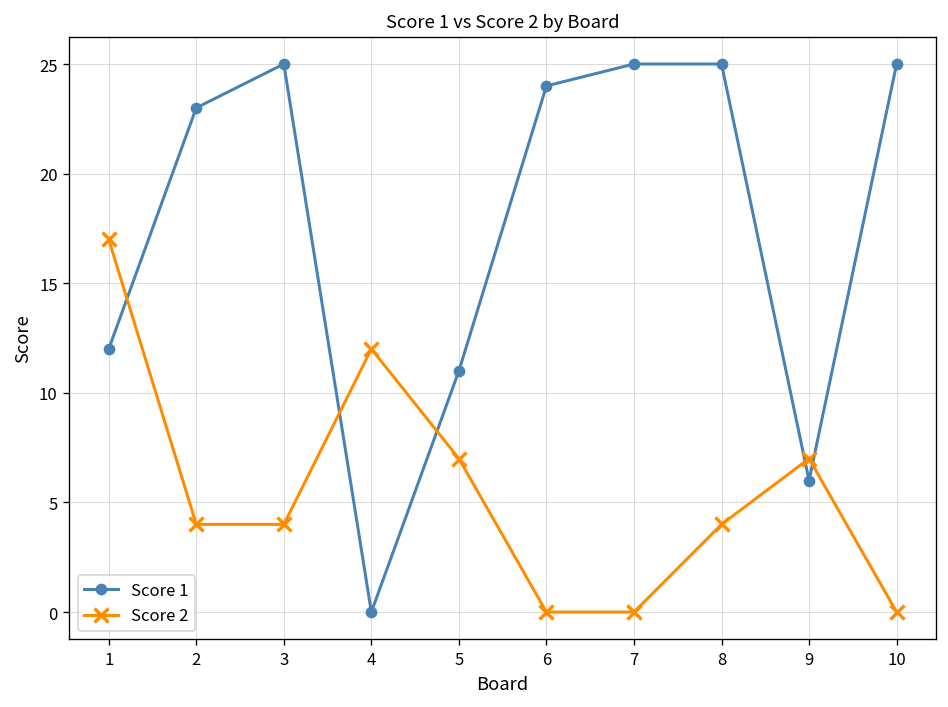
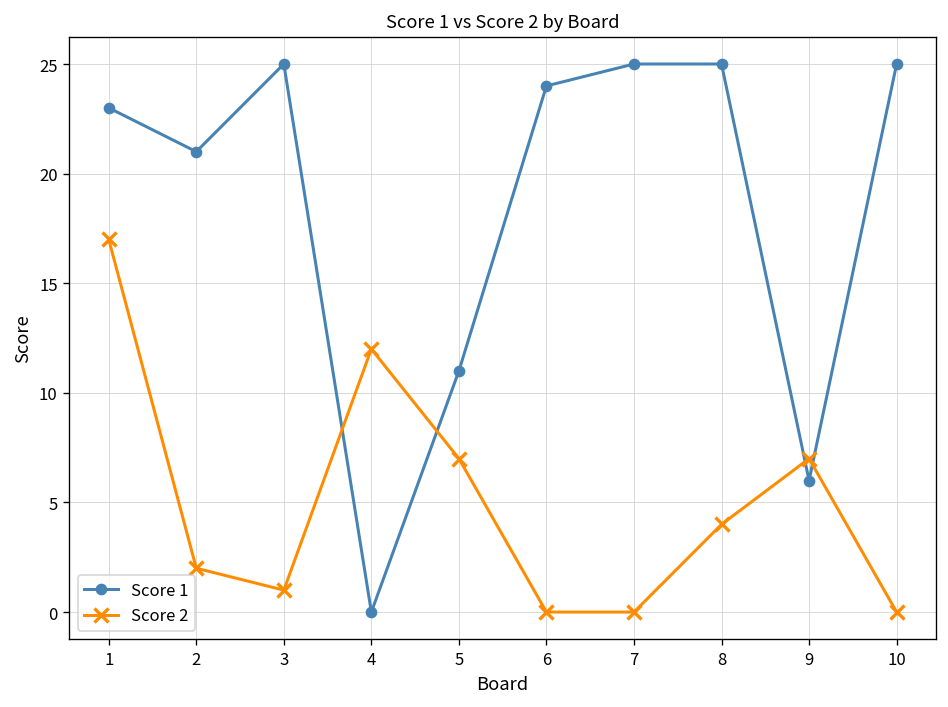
  {
    "Score 1": {
-     "1": 12,
-     "2": 23,
+     "1": 23,
+     "2": 21,
      "3": 25,
      "4": 0,
      "5": 11,
      "6": 24,
      "7": 25,
      "8": 25,
      "9": 6,
      "10": 25
    },
    "Score 2": {
      "1": 17,
-     "2": 4,
-     "3": 4,
+     "2": 2,
+     "3": 1,
      "4": 12,
      "5": 7,
      "6": 0,
      "7": 0,
      "8": 4,
      "9": 7,
      "10": 0
    }
  }
